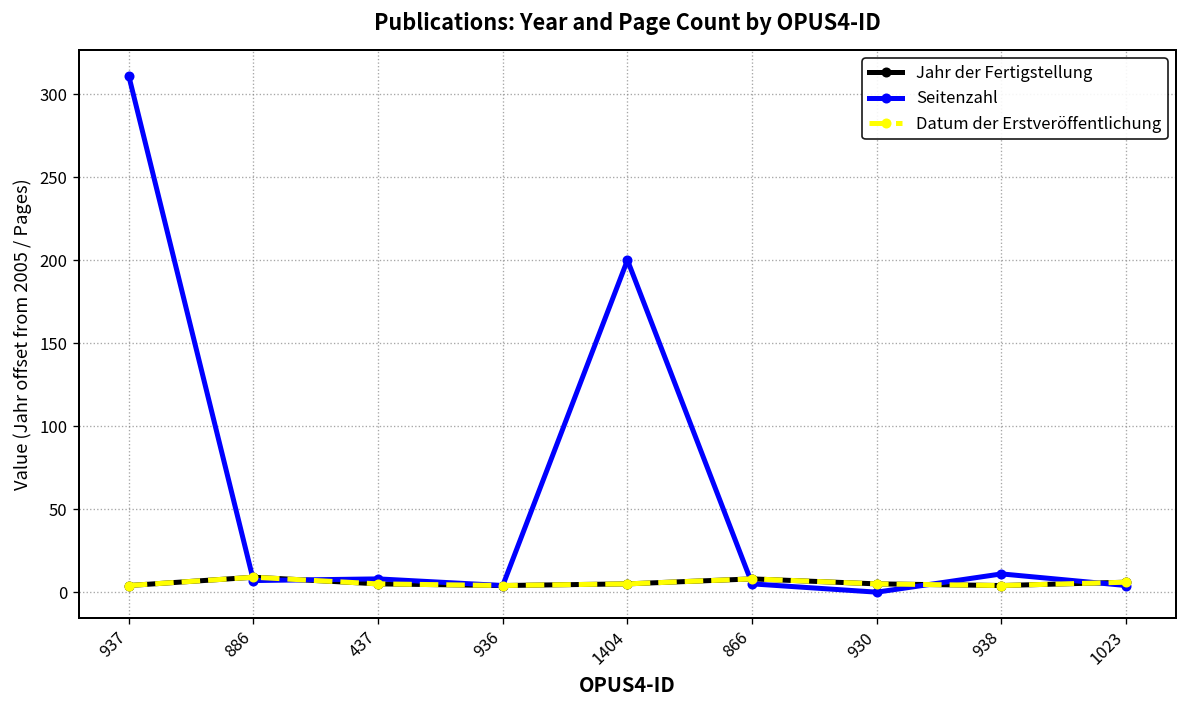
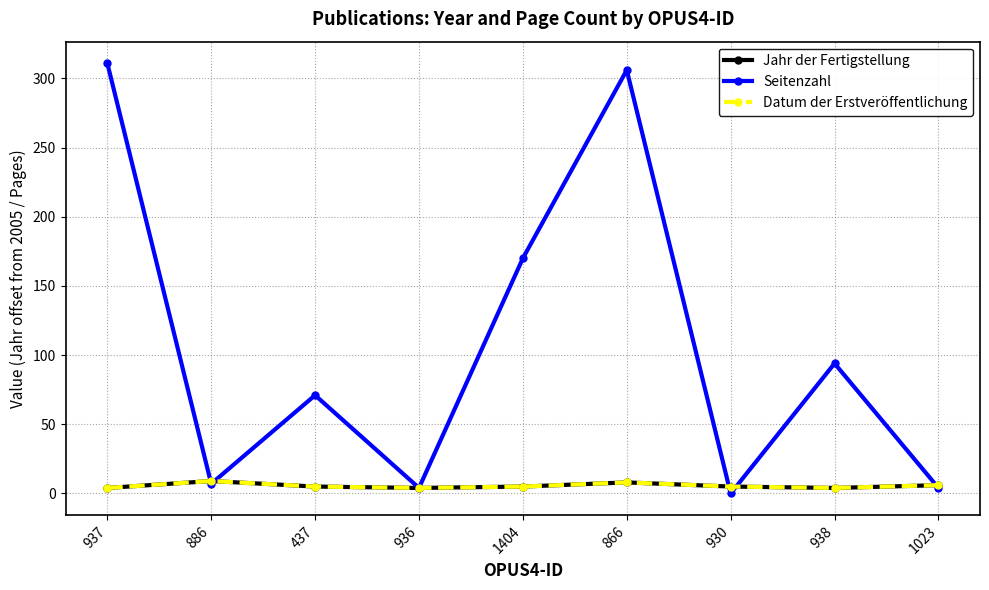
  {
    "Datum der Erstveröffentlichung": {
      "937": 4,
      "886": 9,
      "437": 5,
      "1404": 5,
      "866": 8,
      "930": 5,
      "938": 4,
      "1023": 6
    },
    "Seitenzahl": {
      "937": 311,
      "886": 7,
-     "437": 8,
-     "1404": 200,
-     "866": 5,
+     "437": 71,
+     "1404": 170,
+     "866": 306,
      "930": 0,
-     "938": 11,
+     "938": 94,
      "1023": 4
    }
  }
